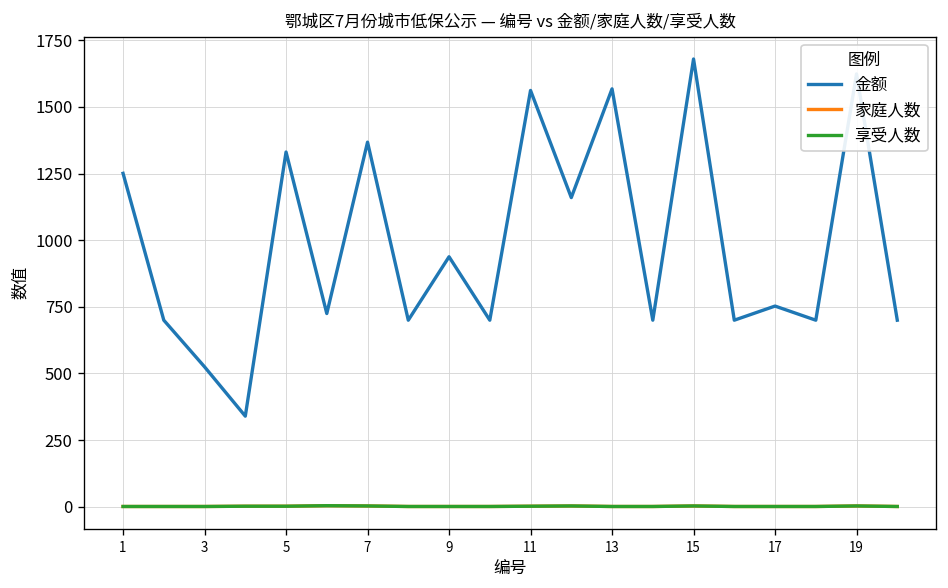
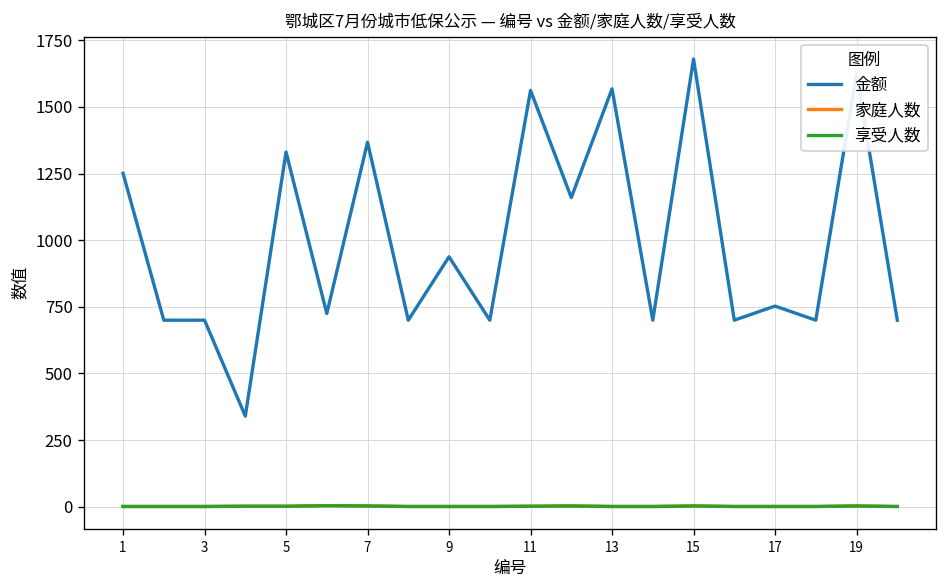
  {
    "金额": {
      "1": 1250,
-     "3": 530,
+     "3": 700,
      "5": 1330,
      "7": 1370,
      "9": 940,
      "11": 1560,
      "13": 1570,
      "15": 1680,
      "17": 750
    },
    "享受人数": {
      "1": 0,
      "3": 0,
      "5": 0,
      "7": 0,
      "9": 0,
      "11": 0,
      "13": 0,
      "15": 0,
      "17": 0,
      "19": 0
    }
  }
